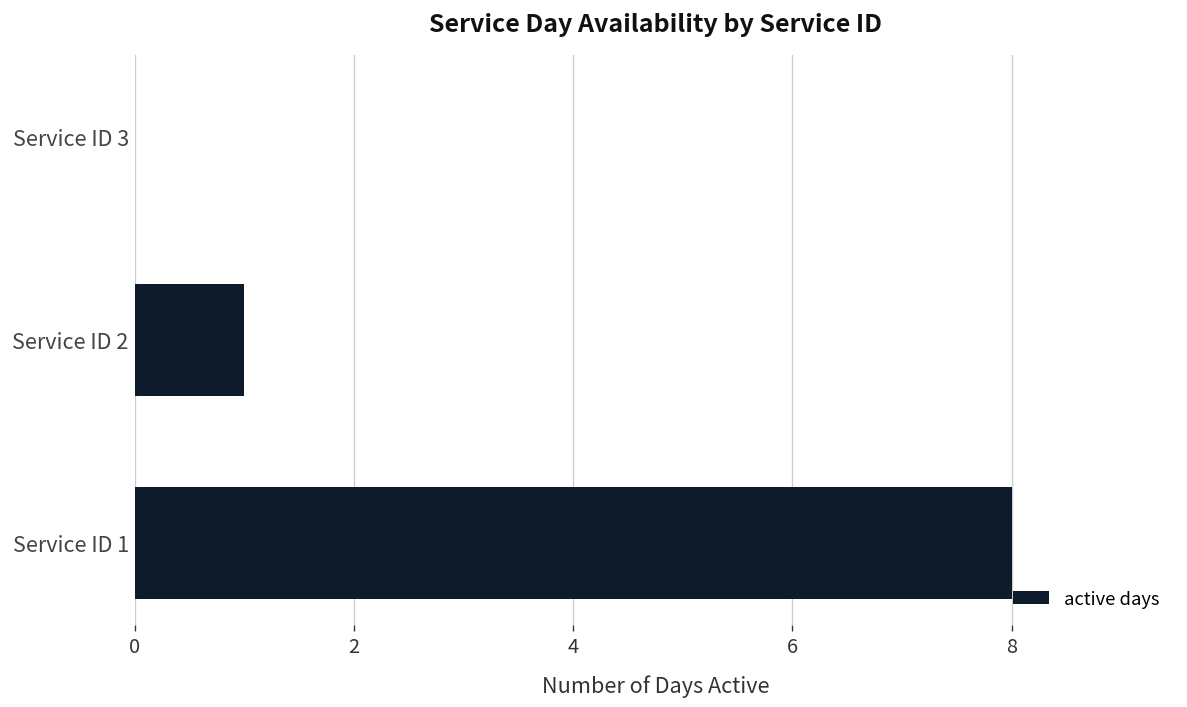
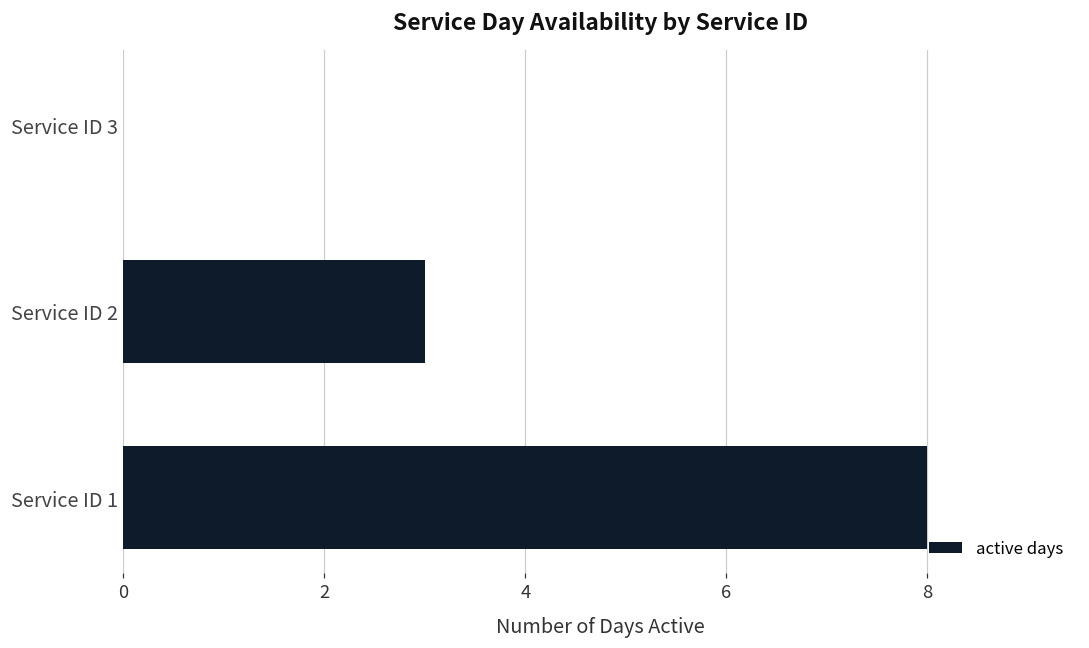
  {
    "Service ID 3": 0,
-   "Service ID 2": 1,
+   "Service ID 2": 3,
    "Service ID 1": 8
  }
